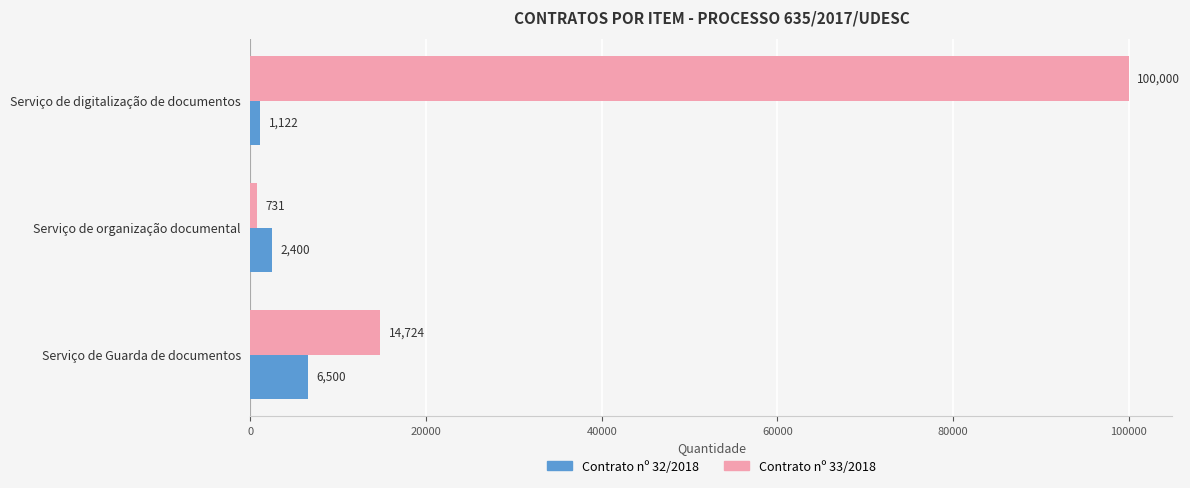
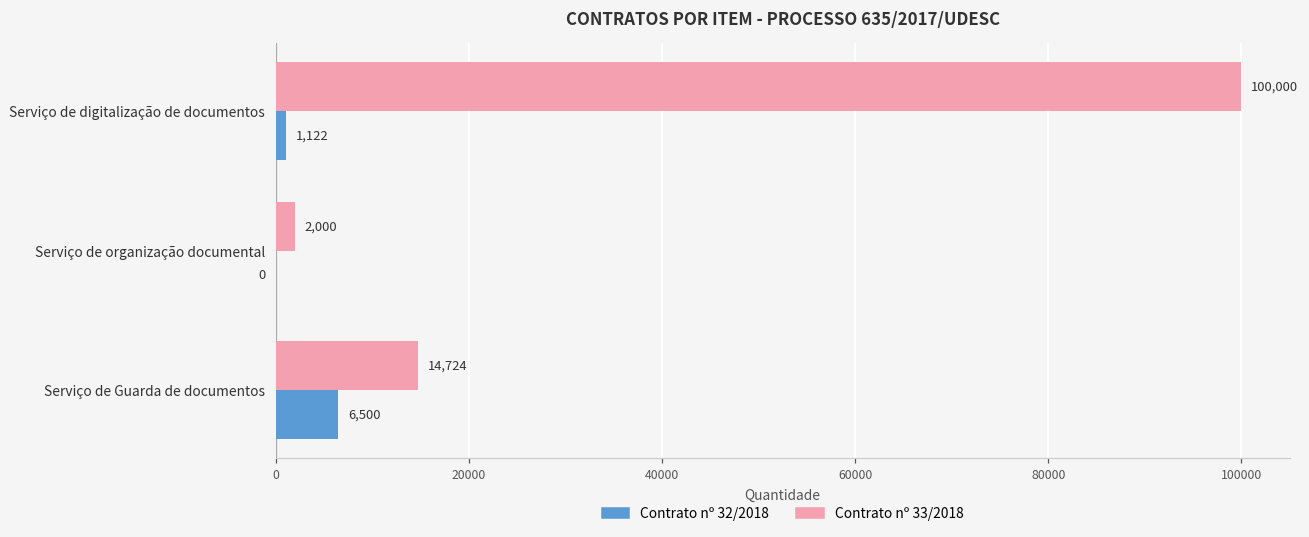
  {
    "Contrato nº 32/2018": {
      "Serviço de digitalização de documentos": "1,122",
-     "Serviço de organização documental": "2,400",
+     "Serviço de organização documental": "0",
      "Serviço de Guarda de documentos": "6,500"
    },
    "Contrato nº 33/2018": {
      "Serviço de digitalização de documentos": "100,000",
-     "Serviço de organização documental": "731",
+     "Serviço de organização documental": "2,000",
      "Serviço de Guarda de documentos": "14,724"
    }
  }
